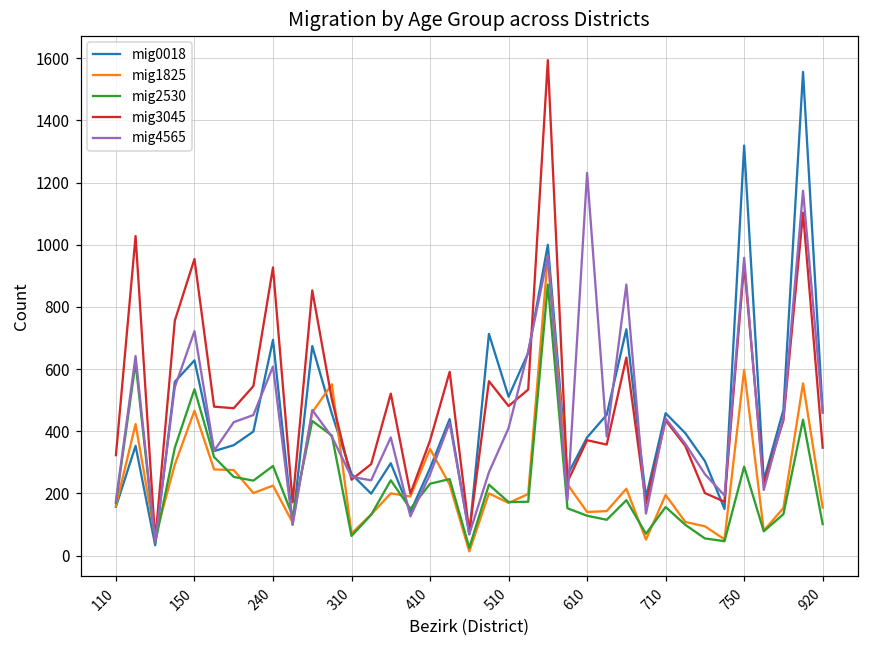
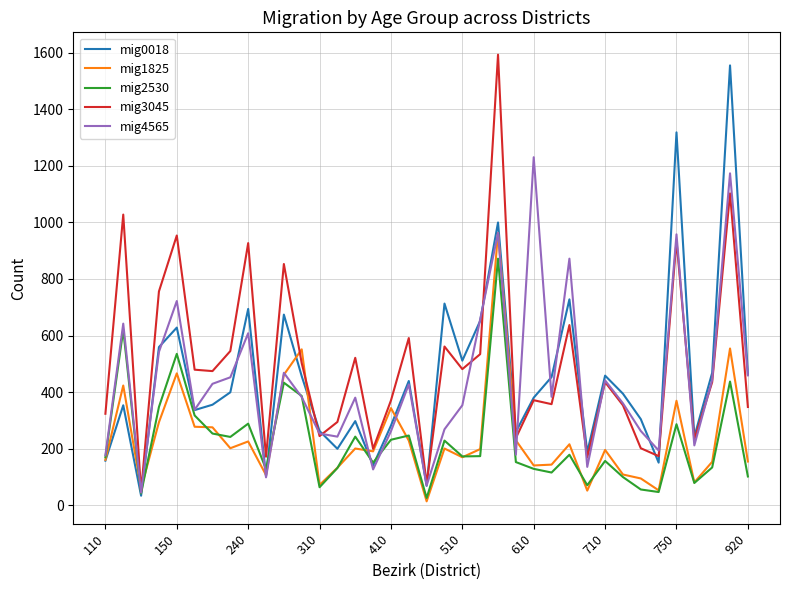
  {
    "mig0018": {
      "150": 630,
      "240": 690,
      "410": 280,
      "510": 510,
      "710": 460,
      "750": 1320
    },
    "mig1825": {
      "150": 470,
      "240": 230,
      "410": 340,
      "610": 140,
      "710": 200,
-     "750": 600,
+     "750": 370,
      "920": 150
    },
    "mig2530": {
      "150": 540,
      "240": 290,
      "410": 230,
      "610": 130,
      "710": 160,
      "750": 290,
      "920": 100
    },
    "mig3045": {
      "110": 320,
      "150": 950,
      "240": 930,
      "310": 240,
      "410": 370,
      "510": 480,
      "750": 940,
      "920": 350
    },
    "mig4565": {
      "150": 720,
      "240": 610,
      "410": 260,
-     "510": 410,
+     "510": 350,
      "610": 1230,
      "750": 960
    }
  }
